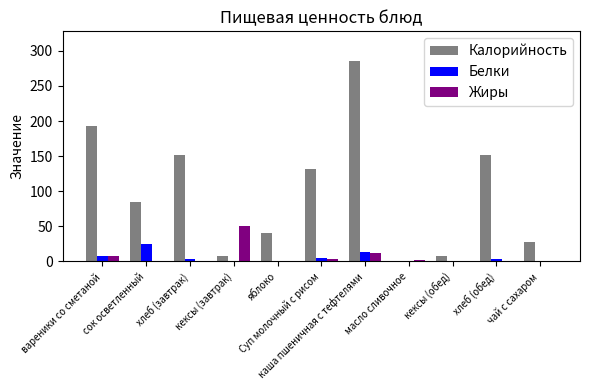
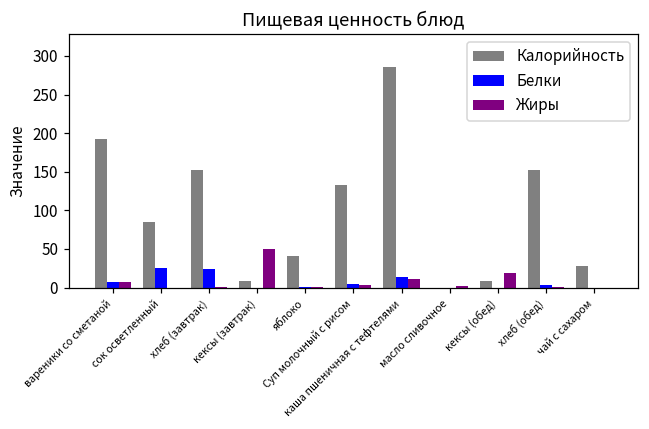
  {
    "Калорийность": {
      "вареники со сметаной": 190,
      "сок осветленный": 90,
      "хлеб (завтрак)": 150,
      "кексы (завтрак)": 10,
      "яблоко": 40,
      "Суп молочный с рисом": 130,
      "каша пшеничная с тефтелями": 290,
      "масло сливочное": 0,
      "кексы (обед)": 10,
      "хлеб (обед)": 150,
      "чай с сахаром": 30
    },
    "Белки": {
      "вареники со сметаной": 10,
      "сок осветленный": 30,
-     "хлеб (завтрак)": 0,
+     "хлеб (завтрак)": 20,
      "Суп молочный с рисом": 0,
      "каша пшеничная с тефтелями": 10,
      "хлеб (обед)": 0,
      "чай с сахаром": 0
    },
    "Жиры": {
      "вареники со сметаной": 10,
      "сок осветленный": 0,
      "кексы (завтрак)": 50,
      "каша пшеничная с тефтелями": 10,
-     "кексы (обед)": 0,
+     "кексы (обед)": 20,
      "чай с сахаром": 0
    }
  }
